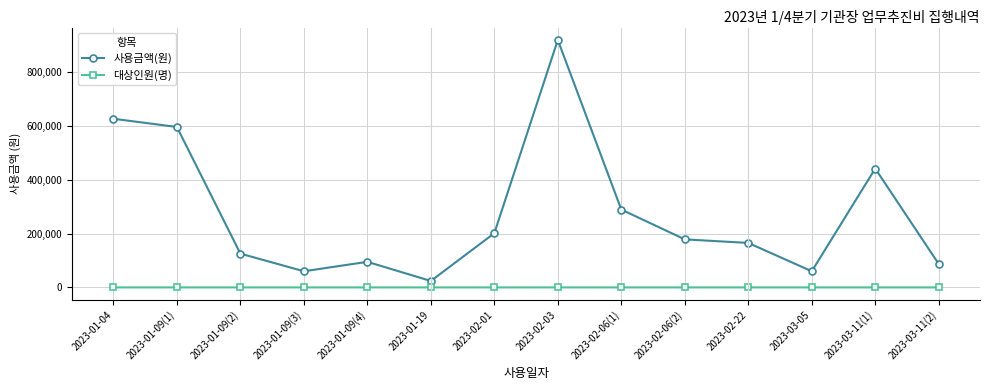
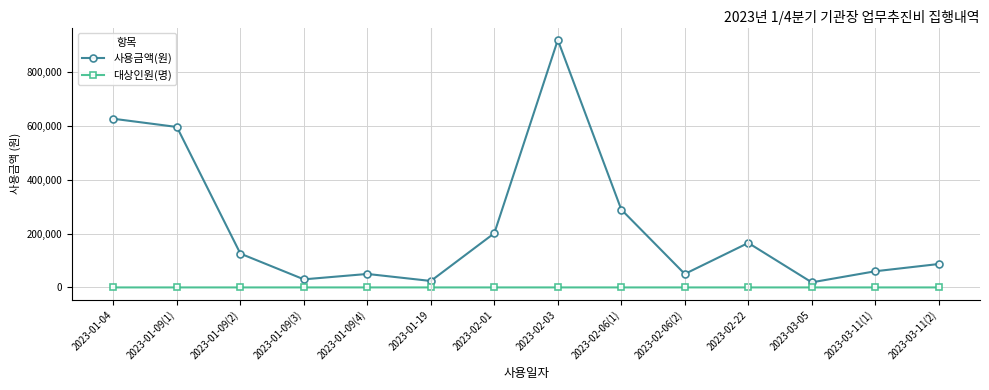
  {
    "사용금액(원)": {
      "2023-01-04": "630,000",
      "2023-01-09(1)": "600,000",
      "2023-01-09(2)": "130,000",
-     "2023-01-09(3)": "60,000",
-     "2023-01-09(4)": "100,000",
+     "2023-01-09(3)": "30,000",
+     "2023-01-09(4)": "50,000",
      "2023-01-19": "20,000",
      "2023-02-01": "200,000",
      "2023-02-03": "920,000",
      "2023-02-06(1)": "290,000",
-     "2023-02-06(2)": "180,000",
+     "2023-02-06(2)": "50,000",
      "2023-02-22": "170,000",
-     "2023-03-05": "60,000",
-     "2023-03-11(1)": "440,000",
+     "2023-03-05": "20,000",
+     "2023-03-11(1)": "60,000",
      "2023-03-11(2)": "90,000"
    },
    "대상인원(명)": {
      "2023-01-04": "0",
      "2023-01-09(1)": "0",
      "2023-01-09(2)": "0",
      "2023-01-09(3)": "0",
      "2023-01-09(4)": "0",
      "2023-01-19": "0",
      "2023-02-01": "0",
      "2023-02-03": "0",
      "2023-02-06(1)": "0",
      "2023-02-06(2)": "0",
      "2023-02-22": "0",
      "2023-03-05": "0",
      "2023-03-11(1)": "0",
      "2023-03-11(2)": "0"
    }
  }
